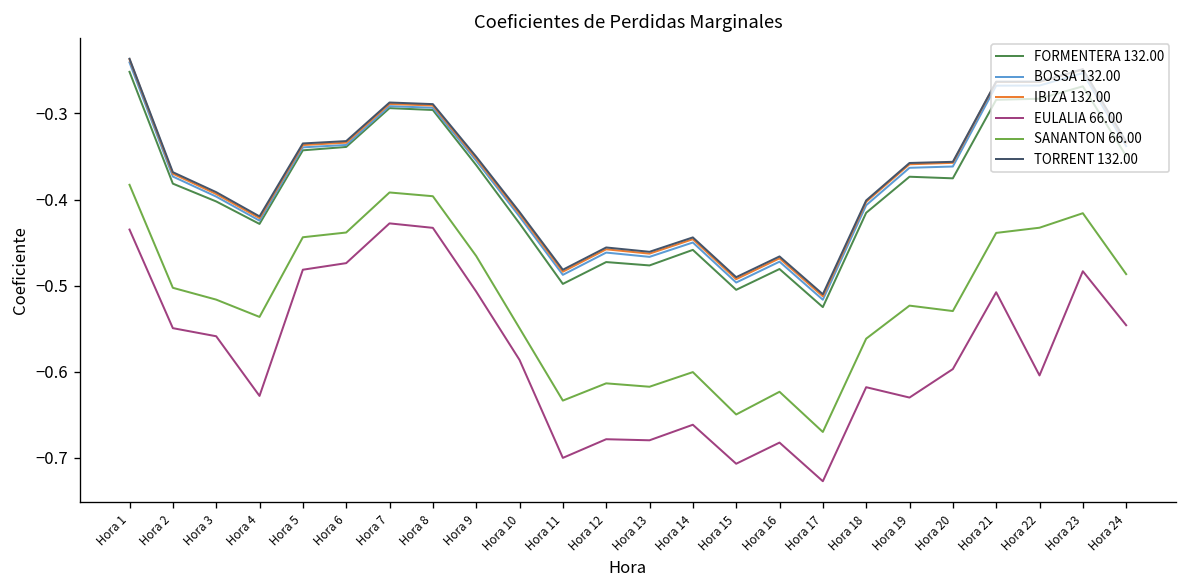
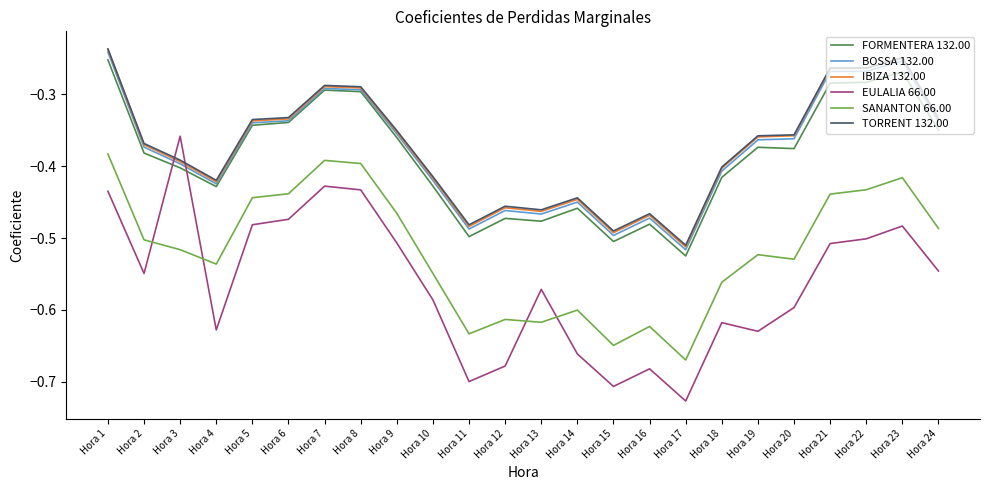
  {
    "BOSSA 132.00": {
      "Hora 1": -0.24,
      "Hora 11": -0.49,
      "Hora 12": -0.46,
      "Hora 13": -0.47,
      "Hora 14": -0.45,
      "Hora 15": -0.50,
      "Hora 16": -0.47,
      "Hora 17": -0.52,
      "Hora 18": -0.41,
      "Hora 19": -0.36,
      "Hora 20": -0.36
    },
    "EULALIA 66.00": {
      "Hora 1": -0.43,
      "Hora 2": -0.55,
-     "Hora 3": -0.56,
+     "Hora 3": -0.36,
      "Hora 4": -0.63,
      "Hora 5": -0.48,
      "Hora 6": -0.47,
      "Hora 7": -0.43,
      "Hora 8": -0.43,
      "Hora 9": -0.51,
      "Hora 10": -0.59,
      "Hora 11": -0.70,
      "Hora 12": -0.68,
-     "Hora 13": -0.68,
+     "Hora 13": -0.57,
      "Hora 14": -0.66,
      "Hora 15": -0.71,
      "Hora 16": -0.68,
      "Hora 17": -0.73,
      "Hora 18": -0.62,
      "Hora 19": -0.63,
      "Hora 20": -0.60,
      "Hora 21": -0.51,
-     "Hora 22": -0.60,
+     "Hora 22": -0.50,
      "Hora 23": -0.48,
      "Hora 24": -0.55
    }
  }
